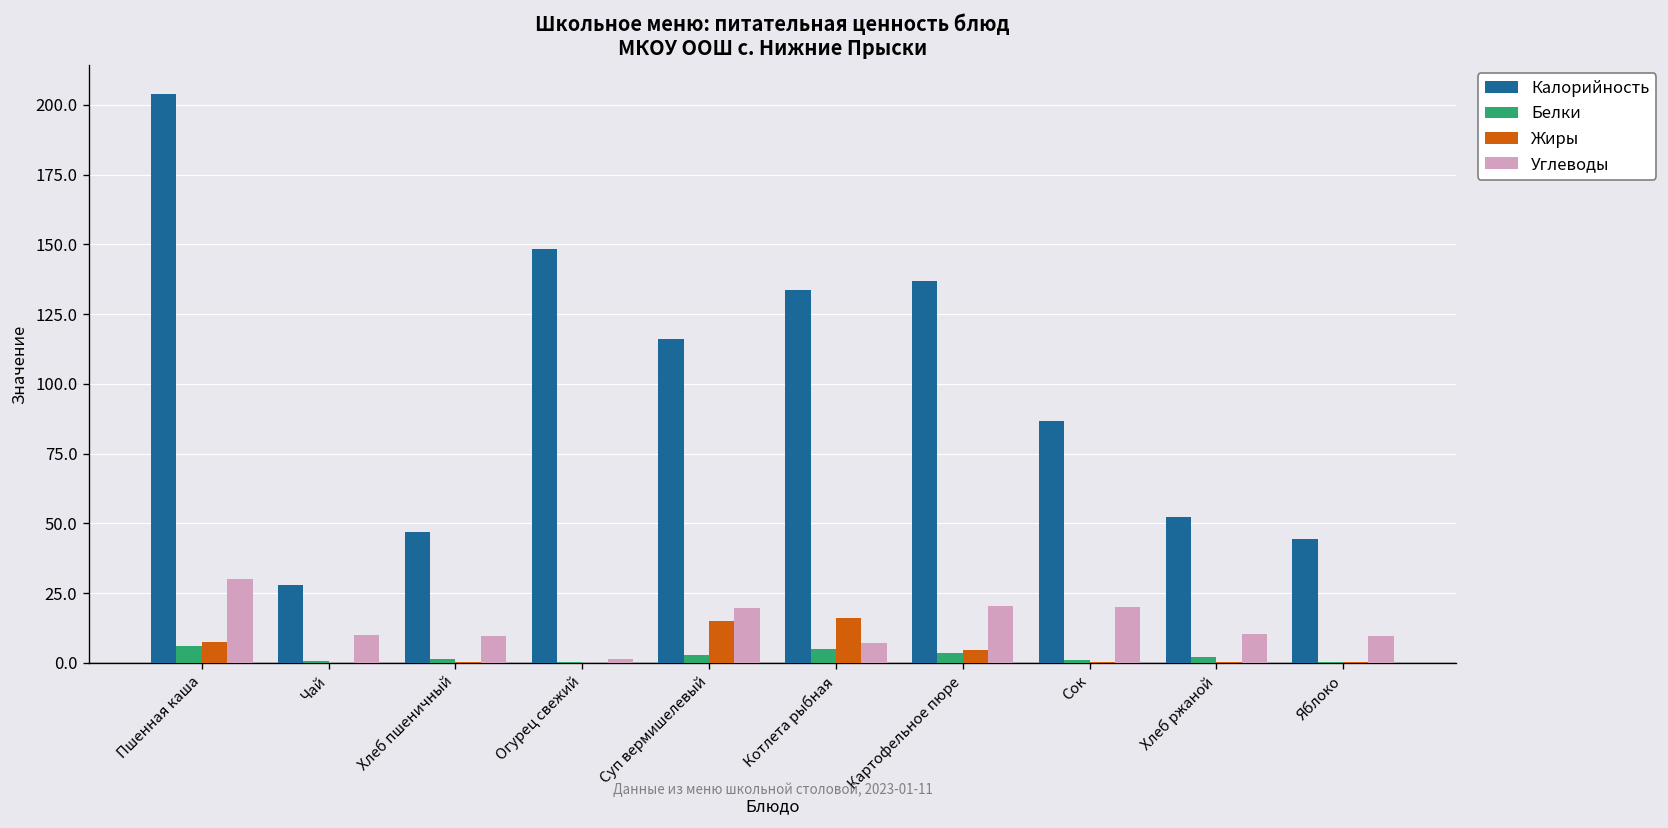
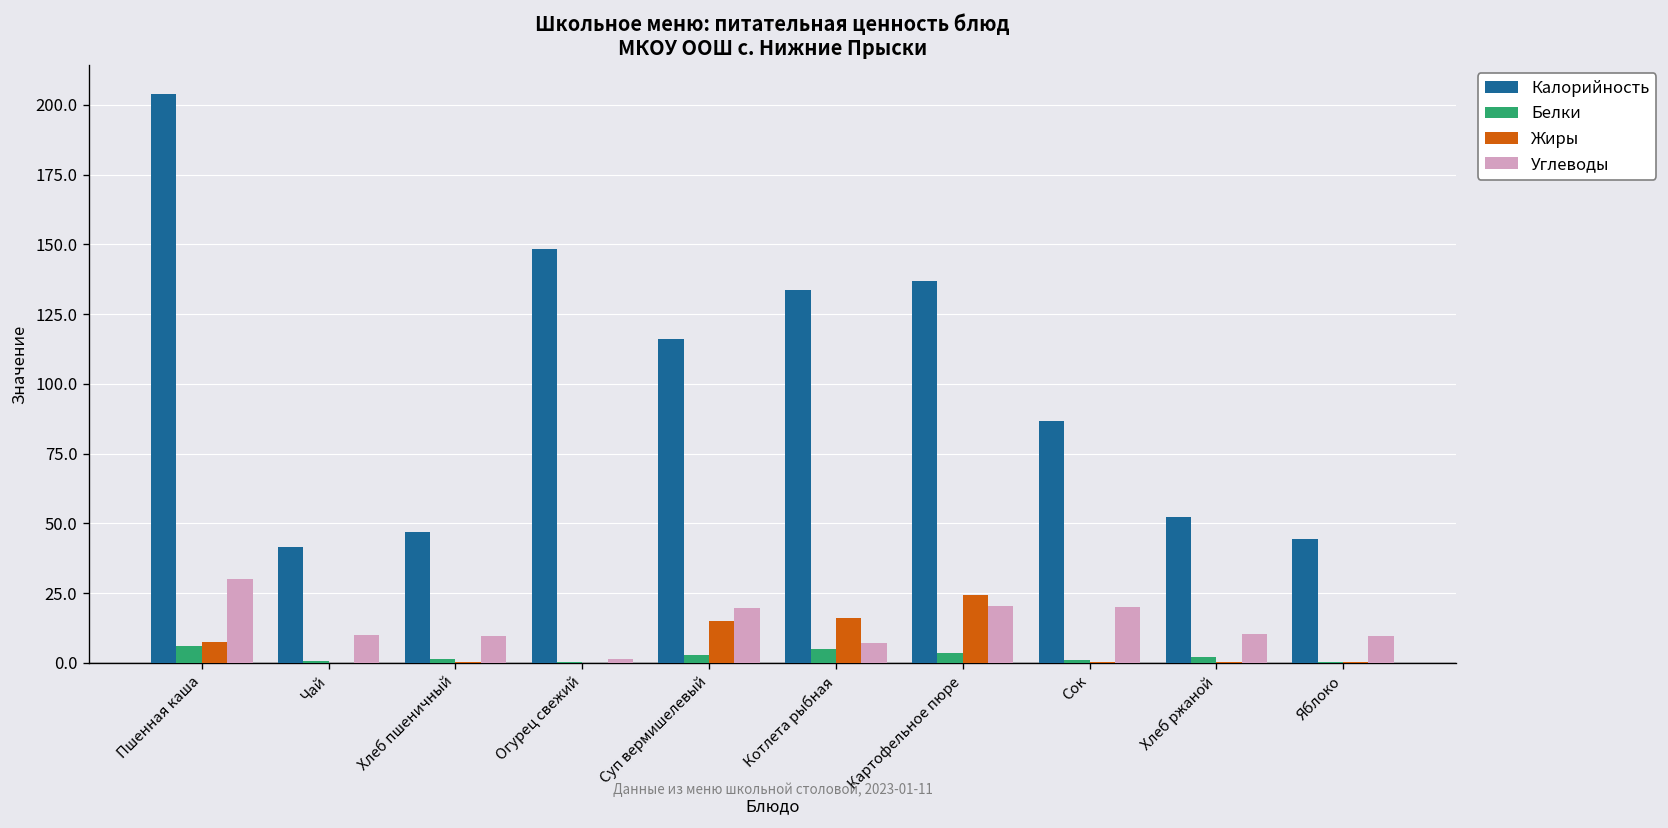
  {
    "Калорийность": {
      "Пшенная каша": 204,
-     "Чай": 28,
+     "Чай": 42,
      "Хлеб пшеничный": 47,
      "Огурец свежий": 148,
      "Суп вермишелевый": 116,
      "Котлета рыбная": 134,
      "Картофельное пюре": 137,
      "Сок": 87,
      "Хлеб ржаной": 52,
      "Яблоко": 44
    },
    "Белки": {
      "Пшенная каша": 6,
      "Хлеб пшеничный": 2,
      "Суп вермишелевый": 3,
      "Котлета рыбная": 5,
      "Картофельное пюре": 4,
      "Хлеб ржаной": 2
    },
    "Жиры": {
      "Пшенная каша": 7,
      "Чай": 0,
      "Суп вермишелевый": 15,
      "Котлета рыбная": 16,
-     "Картофельное пюре": 5
+     "Картофельное пюре": 24
    },
    "Углеводы": {
      "Пшенная каша": 30,
      "Чай": 10,
      "Хлеб пшеничный": 10,
      "Огурец свежий": 1,
      "Суп вермишелевый": 20,
      "Котлета рыбная": 7,
      "Картофельное пюре": 20,
      "Сок": 20,
      "Хлеб ржаной": 10,
      "Яблоко": 10
    }
  }
